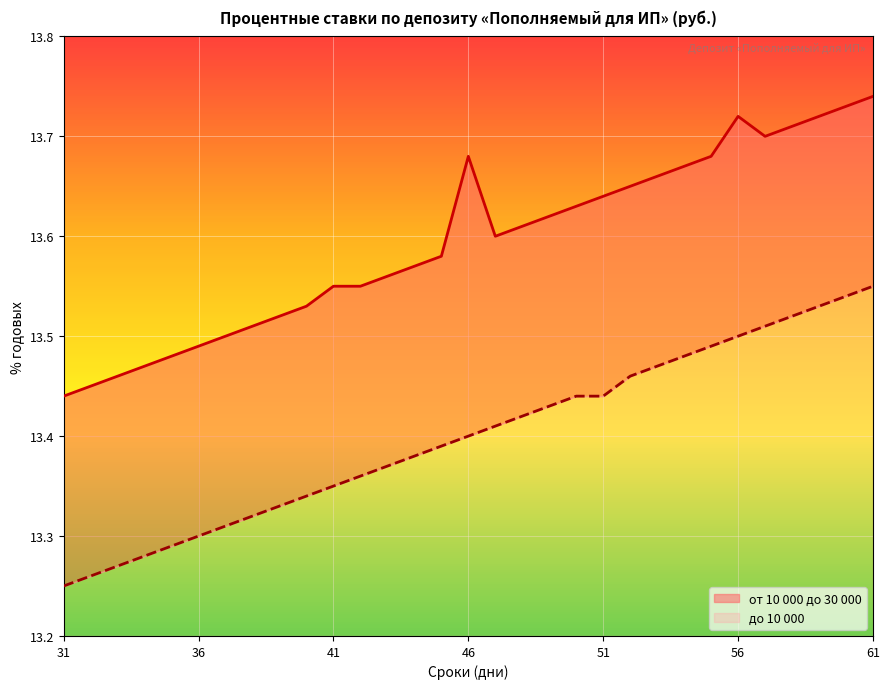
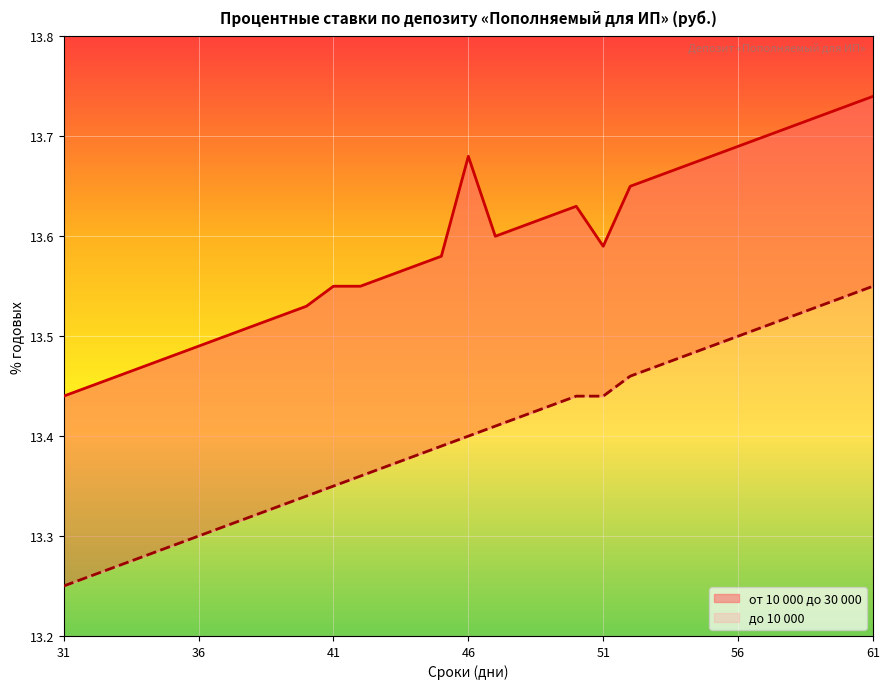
  {
    "от 10 000 до 30 000": {
      "31": 13.44,
      "36": 13.49,
      "41": 13.55,
      "46": 13.68,
-     "51": 13.64,
-     "56": 13.72,
+     "51": 13.59,
+     "56": 13.69,
      "61": 13.74
    },
    "до 10 000": {
      "31": 13.25,
      "36": 13.30,
      "41": 13.35,
      "46": 13.40,
      "51": 13.44,
      "56": 13.50,
      "61": 13.55
    }
  }
